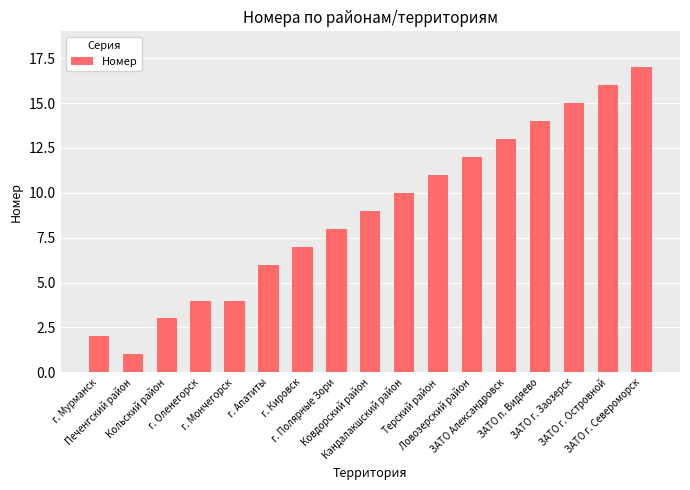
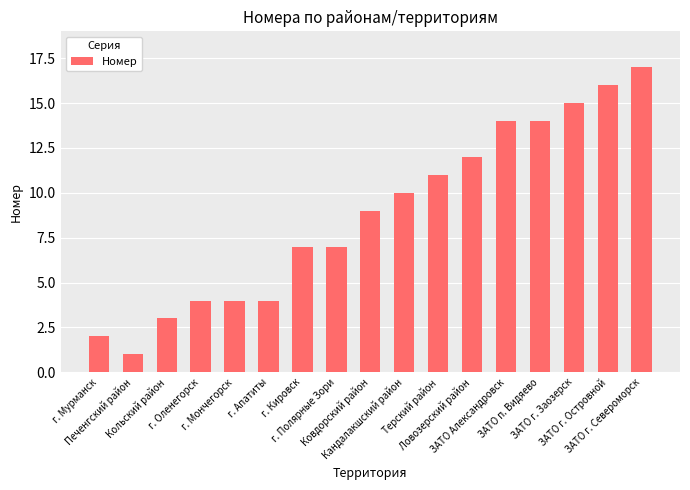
  {
    "г. Мурманск": 2,
    "Печенгский район": 1,
    "Кольский район": 3,
    "г. Оленегорск": 4,
    "г. Мончегорск": 4,
-   "г. Апатиты": 6,
+   "г. Апатиты": 4,
    "г. Кировск": 7,
-   "г. Полярные Зори": 8,
+   "г. Полярные Зори": 7,
    "Ковдорский район": 9,
    "Кандалакшский район": 10,
    "Терский район": 11,
    "Ловозерский район": 12,
-   "ЗАТО Александровск": 13,
+   "ЗАТО Александровск": 14,
    "ЗАТО п. Видяево": 14,
    "ЗАТО г. Заозерск": 15,
    "ЗАТО г. Островной": 16,
    "ЗАТО г. Североморск": 17
  }
